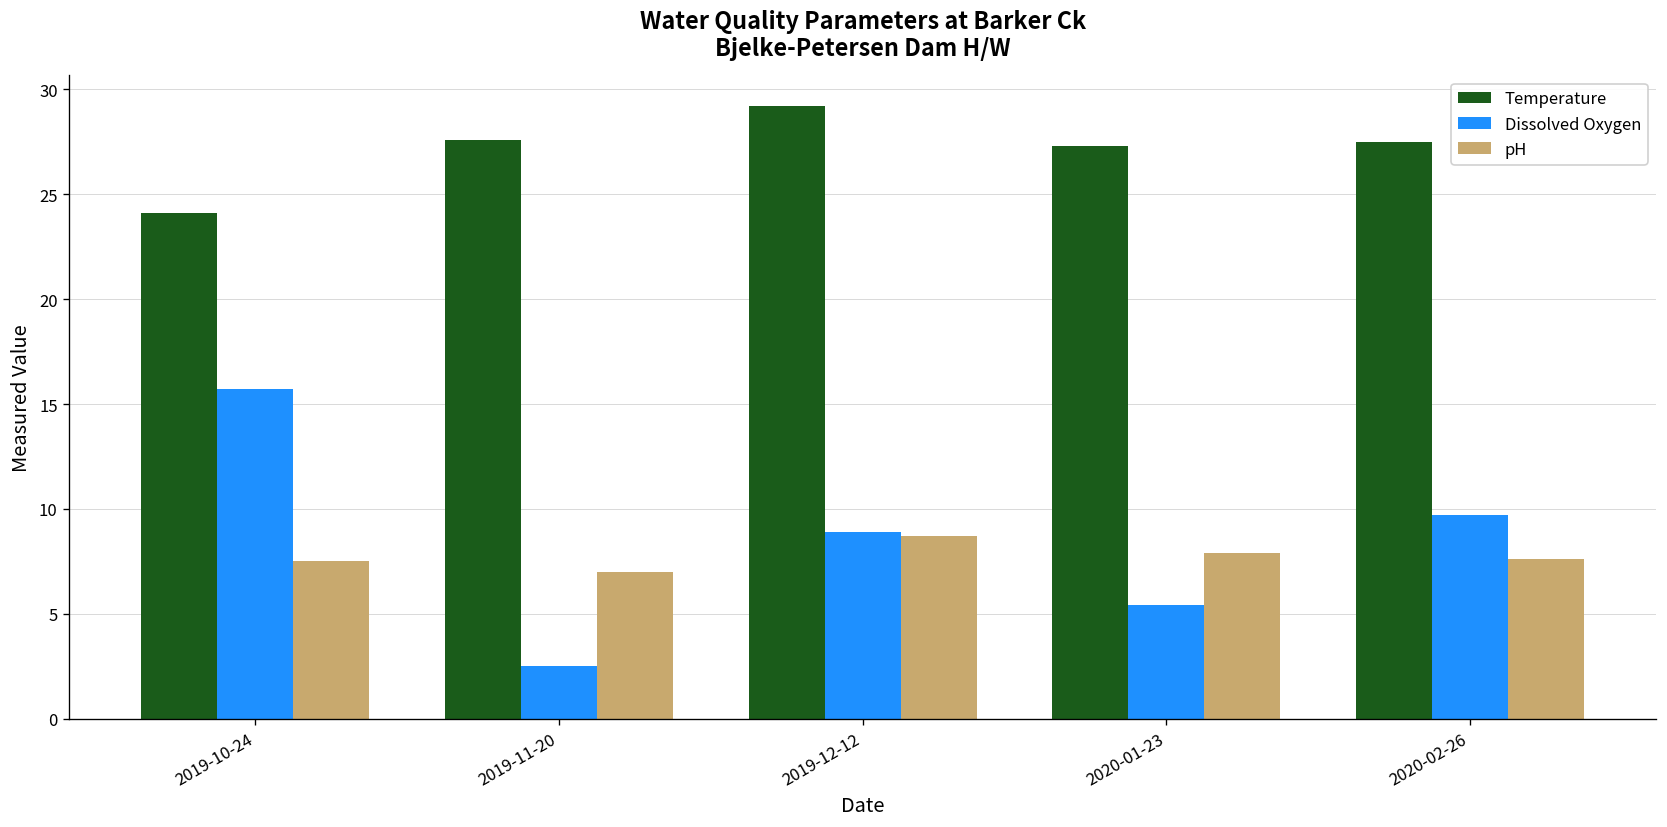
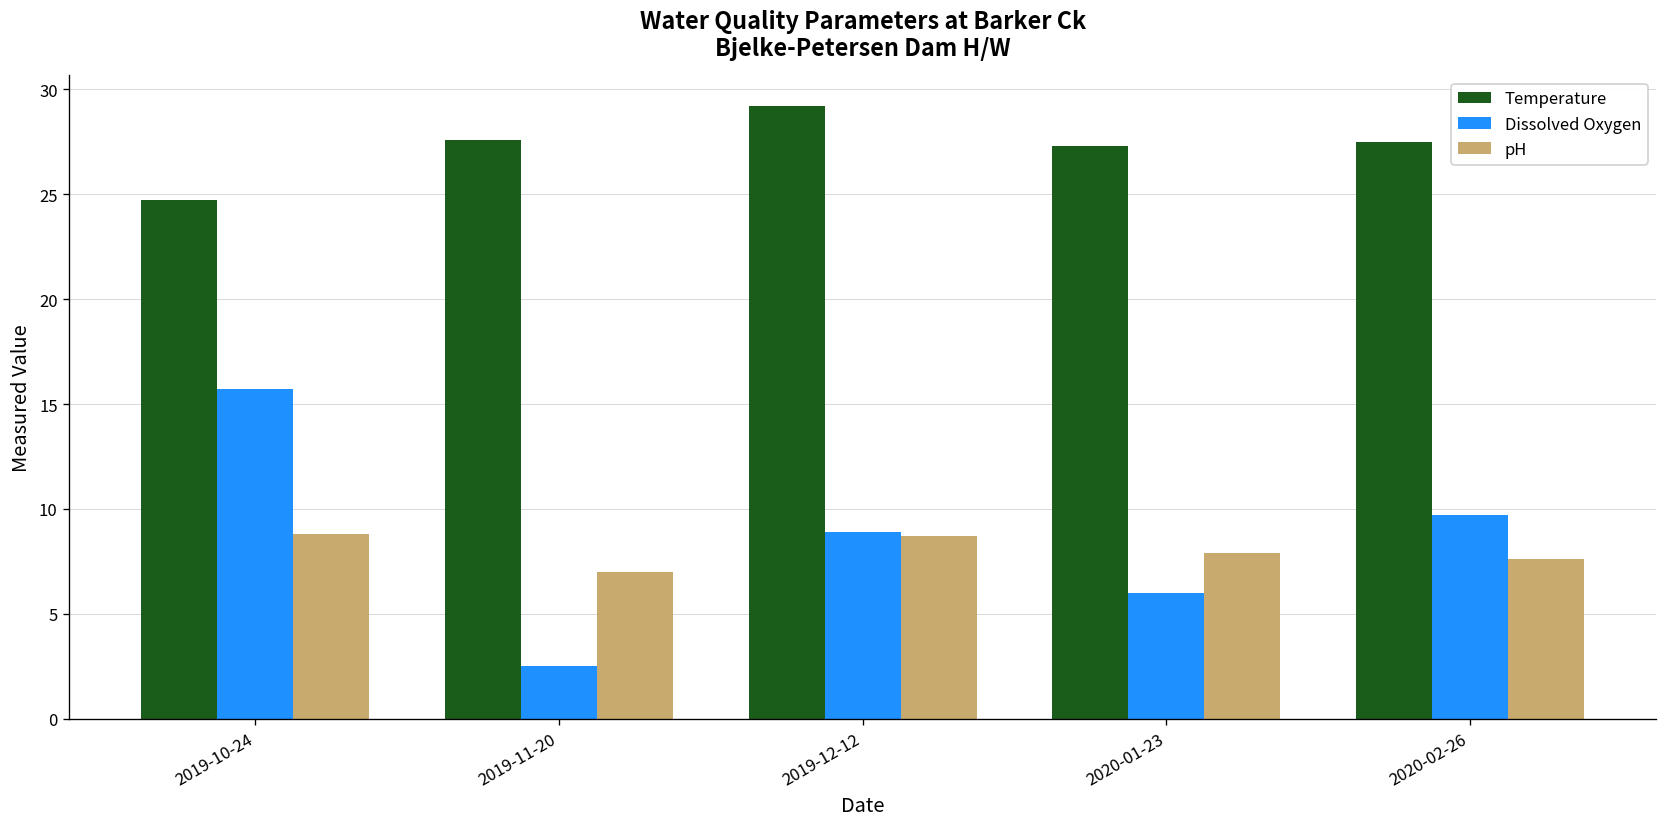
  {
    "Temperature": {
-     "2019-10-24": 24.1,
+     "2019-10-24": 24.7,
      "2019-11-20": 27.6,
      "2019-12-12": 29.2,
      "2020-01-23": 27.3,
      "2020-02-26": 27.5
    },
    "Dissolved Oxygen": {
      "2019-10-24": 15.7,
      "2019-11-20": 2.5,
      "2019-12-12": 8.9,
-     "2020-01-23": 5.4,
+     "2020-01-23": 6.0,
      "2020-02-26": 9.7
    },
    "pH": {
-     "2019-10-24": 7.5,
+     "2019-10-24": 8.8,
      "2019-11-20": 7.0,
      "2019-12-12": 8.7,
      "2020-01-23": 7.9,
      "2020-02-26": 7.6
    }
  }
